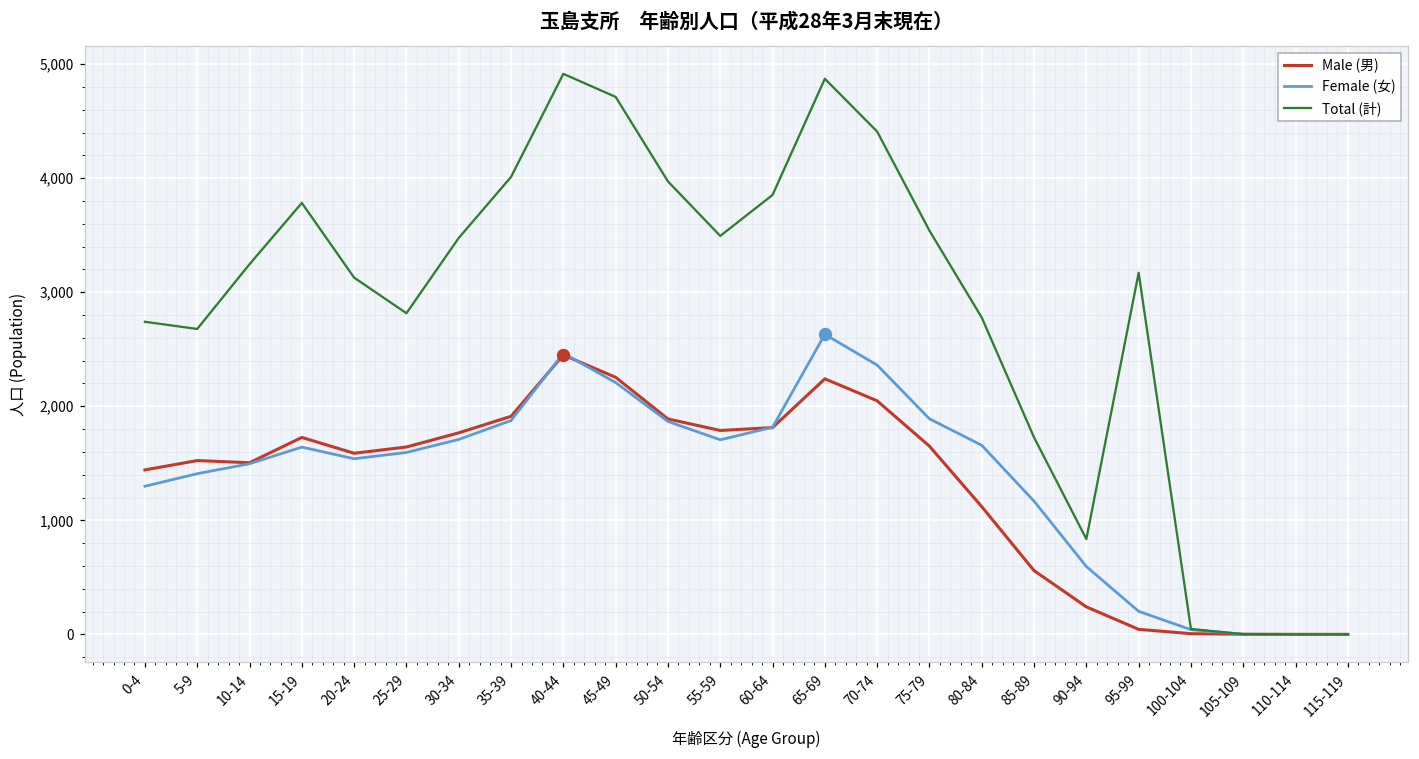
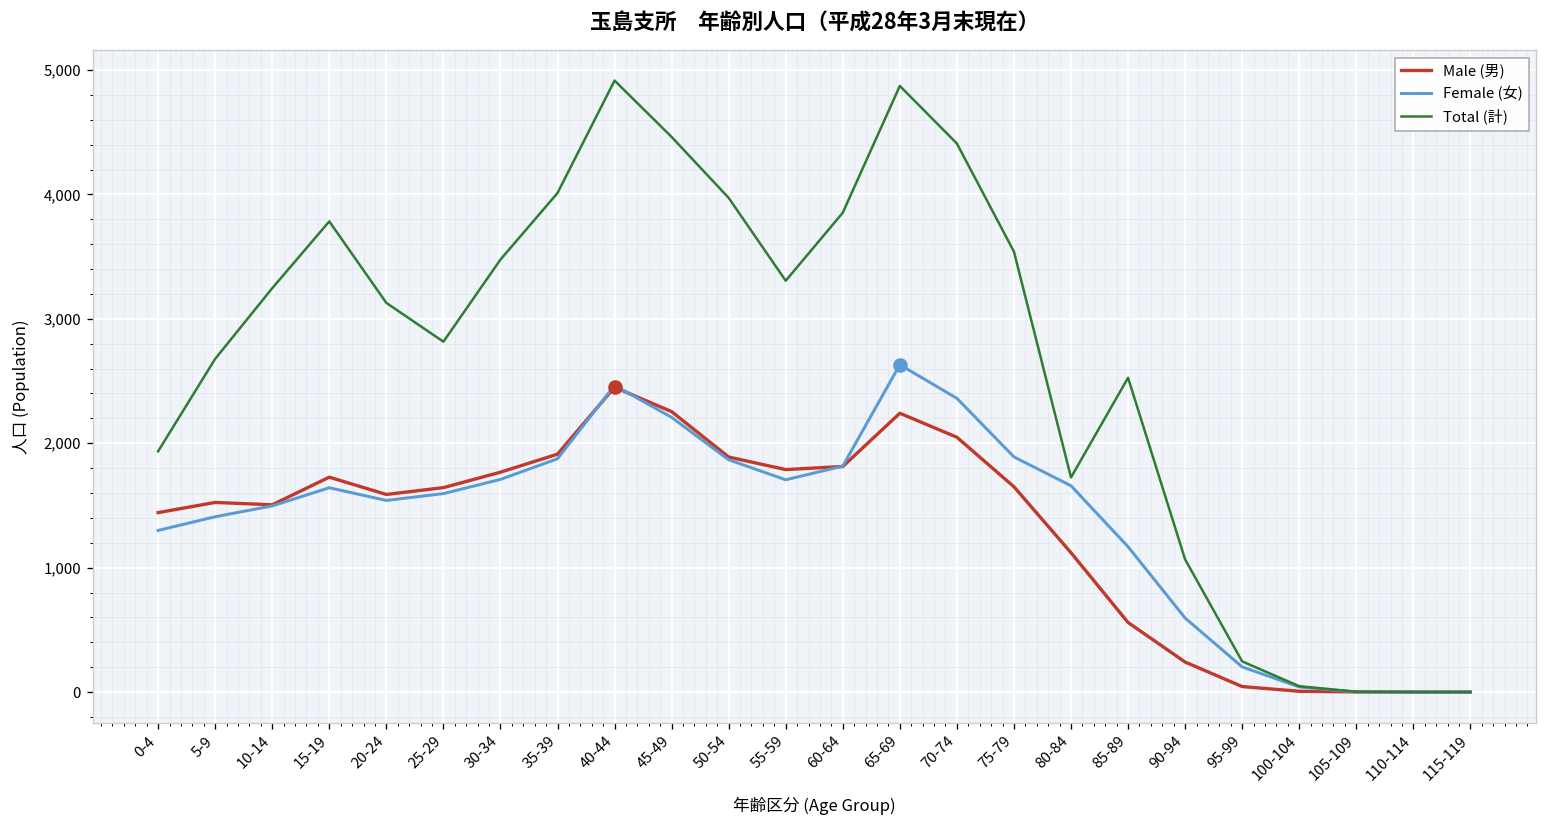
  {
    "Total (計)": {
-     "0-4": "2,740",
+     "0-4": "1,940",
      "5-9": "2,680",
      "10-14": "3,250",
      "15-19": "3,780",
      "20-24": "3,130",
      "25-29": "2,820",
      "30-34": "3,480",
      "35-39": "4,010",
      "40-44": "4,920",
-     "45-49": "4,710",
+     "45-49": "4,460",
      "50-54": "3,970",
-     "55-59": "3,490",
+     "55-59": "3,310",
      "60-64": "3,850",
      "65-69": "4,870",
      "70-74": "4,410",
      "75-79": "3,540",
-     "80-84": "2,780",
-     "85-89": "1,730",
-     "90-94": "840",
-     "95-99": "3,170"
+     "80-84": "1,730",
+     "85-89": "2,530",
+     "90-94": "1,070",
+     "95-99": "250"
    }
  }
